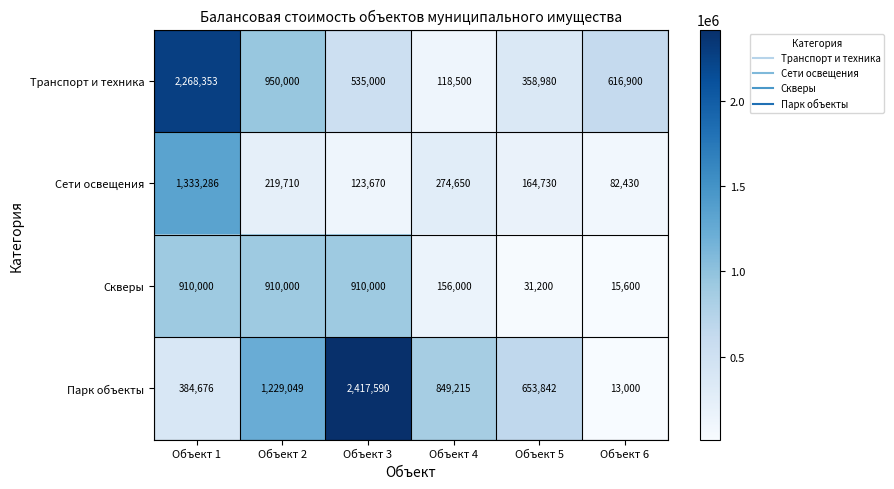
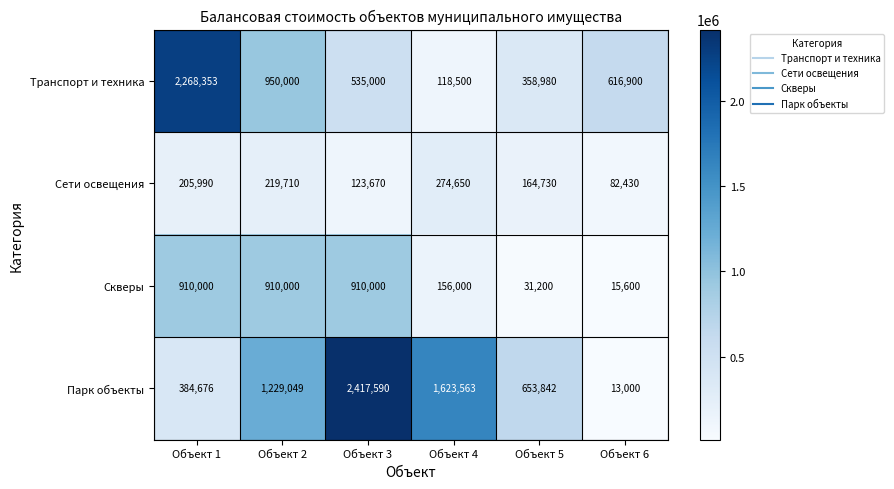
  {
    "Транспорт и техника": {
      "Объект 1": "2,268,353",
      "Объект 2": "950,000",
      "Объект 3": "535,000",
      "Объект 4": "118,500",
      "Объект 5": "358,980",
      "Объект 6": "616,900"
    },
    "Сети освещения": {
-     "Объект 1": "1,333,286",
+     "Объект 1": "205,990",
      "Объект 2": "219,710",
      "Объект 3": "123,670",
      "Объект 4": "274,650",
      "Объект 5": "164,730",
      "Объект 6": "82,430"
    },
    "Скверы": {
      "Объект 1": "910,000",
      "Объект 2": "910,000",
      "Объект 3": "910,000",
      "Объект 4": "156,000",
      "Объект 5": "31,200",
      "Объект 6": "15,600"
    },
    "Парк объекты": {
      "Объект 1": "384,676",
      "Объект 2": "1,229,049",
      "Объект 3": "2,417,590",
-     "Объект 4": "849,215",
+     "Объект 4": "1,623,563",
      "Объект 5": "653,842",
      "Объект 6": "13,000"
    }
  }
